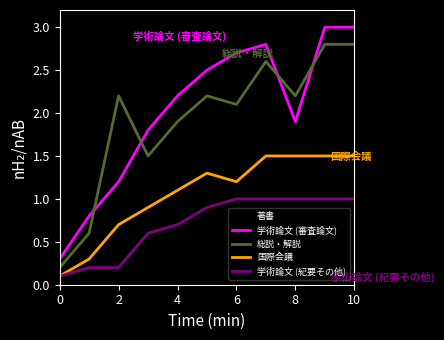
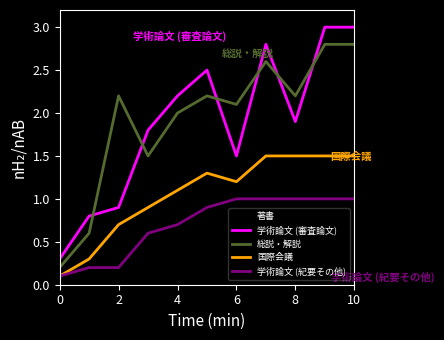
  {
    "著書": {
      "0": 3.0,
      "2": 3.0,
      "4": 3.0,
      "6": 3.0,
      "8": 3.0
    },
    "学術論文 (審査論文)": {
      "0": 0.3,
-     "2": 1.2,
+     "2": 0.9,
      "4": 2.2,
-     "6": 2.7,
+     "6": 1.5,
      "8": 1.9
    },
    "総説・解説": {
      "0": 0.2,
      "2": 2.2,
-     "4": 1.9,
+     "4": 2.0,
      "6": 2.1,
      "8": 2.2,
      "10": 2.8
    },
    "国際会議": {
      "2": 0.7,
      "4": 1.1,
      "6": 1.2,
      "8": 1.5,
      "10": 1.5
    },
    "学術論文 (紀要その他)": {
      "2": 0.2,
      "4": 0.7,
      "6": 1.0,
      "8": 1.0,
      "10": 1.0
    }
  }
